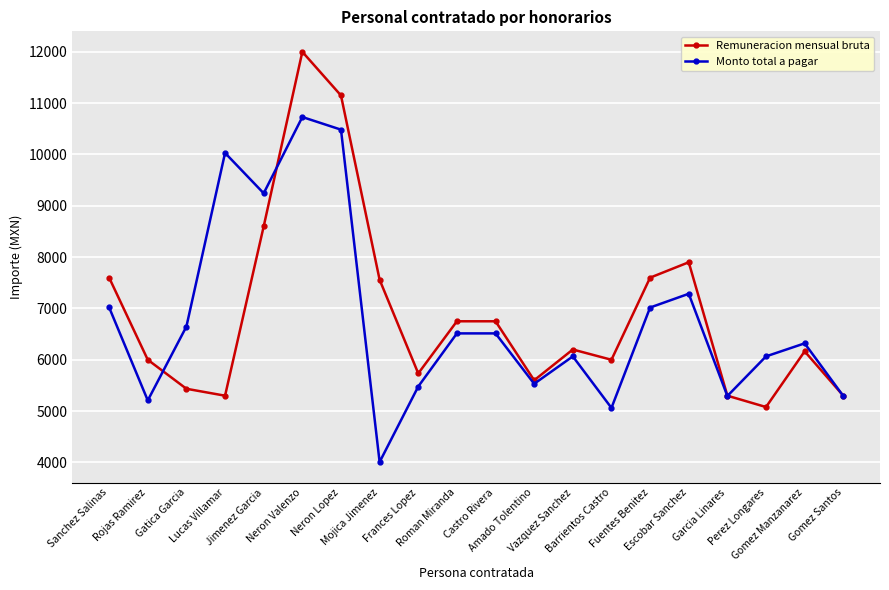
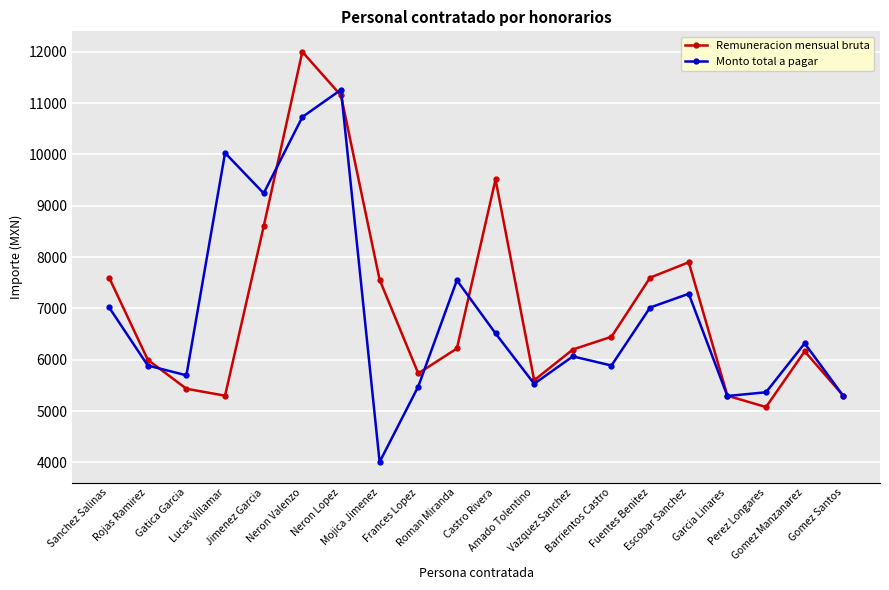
  {
    "Remuneracion mensual bruta": {
      "Sanchez Salinas": 7600,
      "Rojas Ramirez": 6000,
      "Gatica Garcia": 5400,
      "Lucas Villamar": 5300,
      "Jimenez Garcia": 8600,
      "Neron Valenzo": 12000,
      "Neron Lopez": 11200,
      "Mojica Jimenez": 7600,
      "Frances Lopez": 5700,
-     "Roman Miranda": 6800,
-     "Castro Rivera": 6800,
+     "Roman Miranda": 6200,
+     "Castro Rivera": 9500,
      "Amado Tolentino": 5600,
      "Vazquez Sanchez": 6200,
-     "Barrientos Castro": 6000,
+     "Barrientos Castro": 6400,
      "Fuentes Benitez": 7600,
      "Escobar Sanchez": 7900,
      "Perez Longares": 5100,
      "Gomez Manzanarez": 6200
    },
    "Monto total a pagar": {
      "Sanchez Salinas": 7000,
-     "Rojas Ramirez": 5200,
-     "Gatica Garcia": 6600,
+     "Rojas Ramirez": 5900,
+     "Gatica Garcia": 5700,
      "Lucas Villamar": 10000,
      "Jimenez Garcia": 9200,
      "Neron Valenzo": 10700,
-     "Neron Lopez": 10500,
+     "Neron Lopez": 11300,
      "Mojica Jimenez": 4000,
      "Frances Lopez": 5500,
-     "Roman Miranda": 6500,
+     "Roman Miranda": 7500,
      "Castro Rivera": 6500,
      "Amado Tolentino": 5500,
      "Vazquez Sanchez": 6100,
-     "Barrientos Castro": 5100,
+     "Barrientos Castro": 5900,
      "Fuentes Benitez": 7000,
      "Escobar Sanchez": 7300,
-     "Perez Longares": 6100,
+     "Perez Longares": 5400,
      "Gomez Manzanarez": 6300
    }
  }
